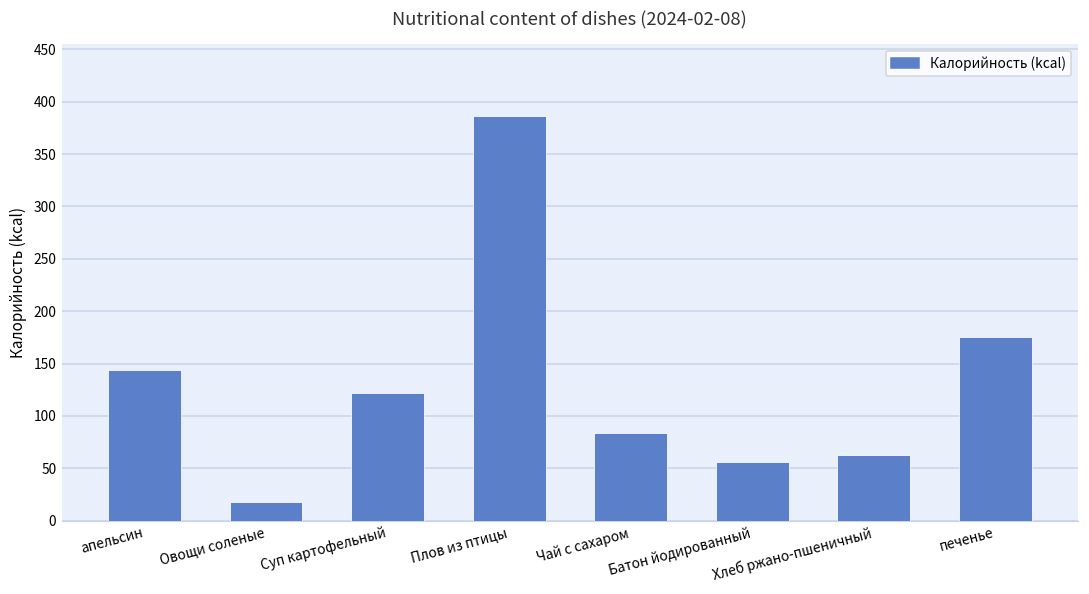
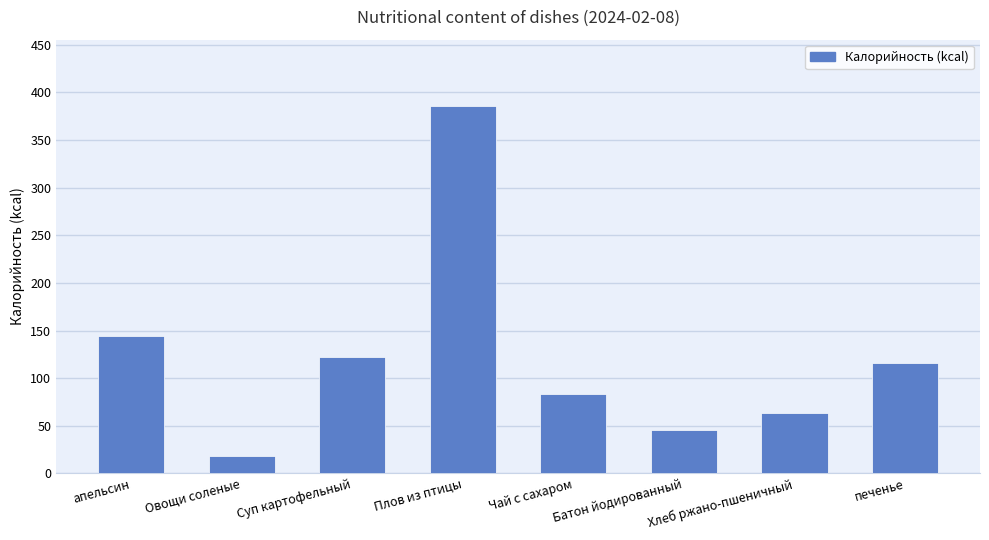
  {
    "апельсин": 140,
    "Овощи соленые": 20,
    "Суп картофельный": 120,
    "Плов из птицы": 390,
    "Чай с сахаром": 80,
-   "Батон йодированный": 60,
+   "Батон йодированный": 50,
    "Хлеб ржано-пшеничный": 60,
-   "печенье": 180
+   "печенье": 120
  }
